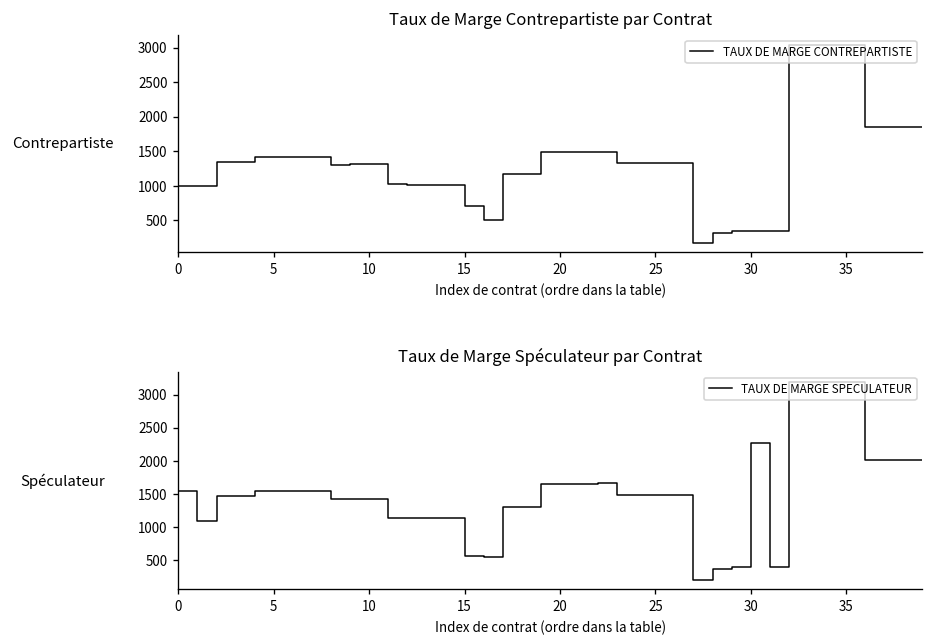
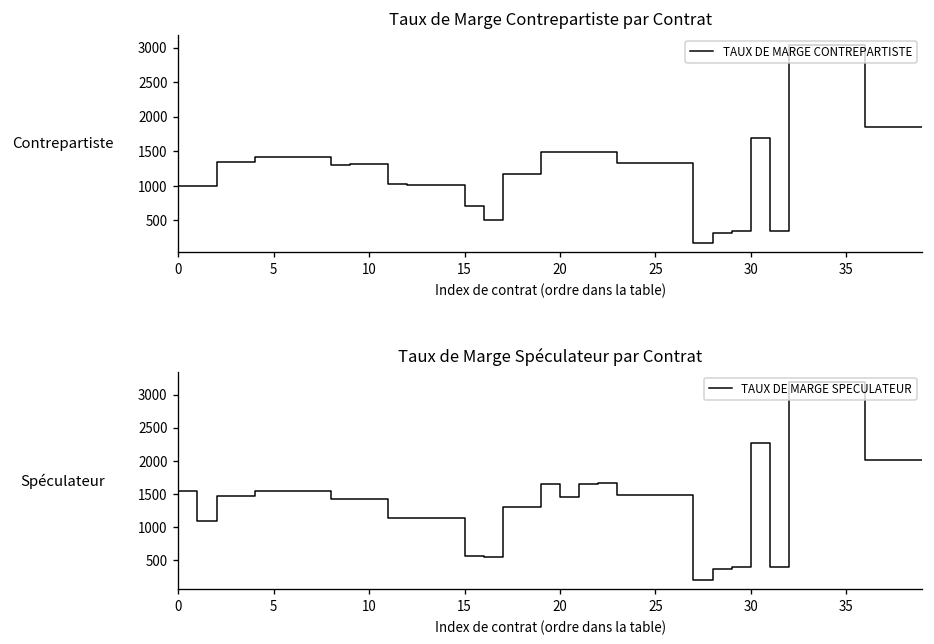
  {
    "Taux de Marge Contrepartiste par Contrat": {
      "0": 1000,
      "5": 1400,
      "10": 1300,
      "15": 700,
      "20": 1500,
      "25": 1300,
-     "30": 300
+     "30": 1700
    },
    "Taux de Marge Spéculateur par Contrat": {
      "0": 1600,
      "5": 1500,
      "10": 1400,
      "15": 600,
-     "20": 1700,
+     "20": 1400,
      "25": 1500,
      "30": 2300
    }
  }
